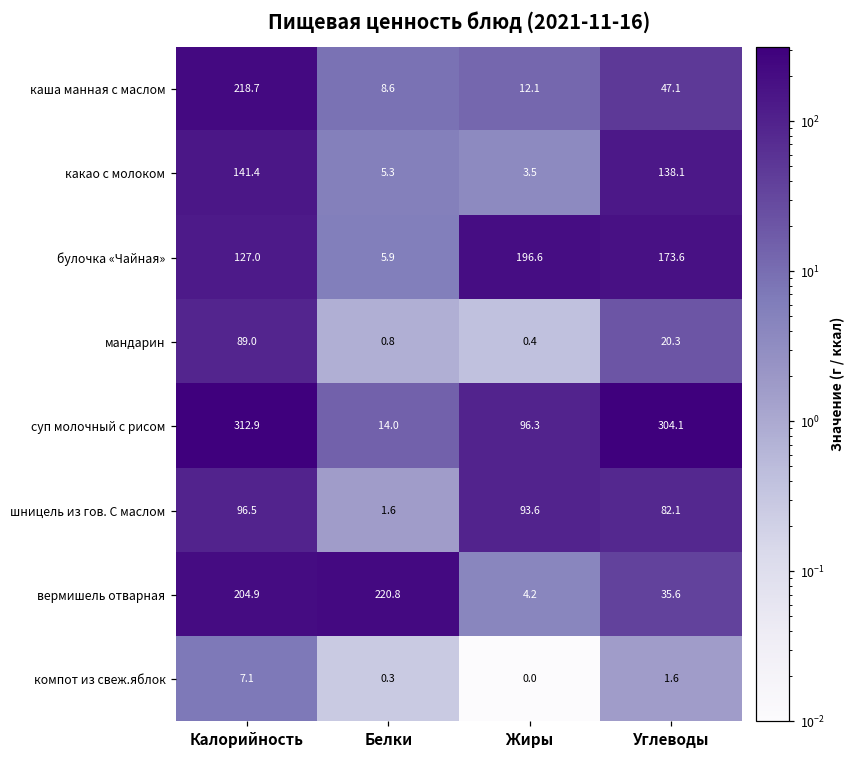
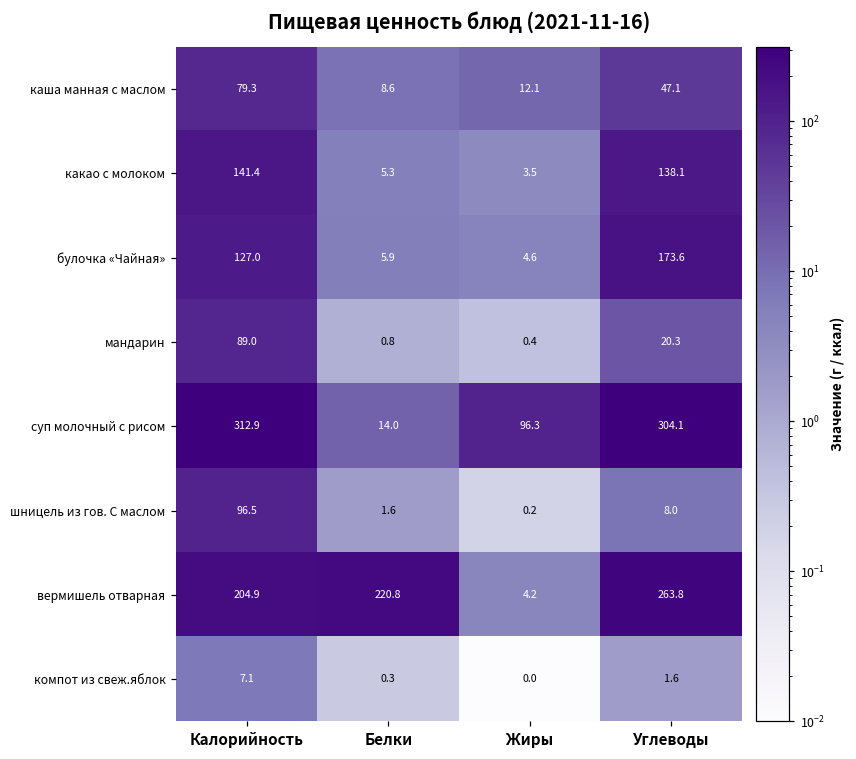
  {
    "каша манная с маслом": {
-     "Калорийность": 218.7,
+     "Калорийность": 79.3,
      "Белки": 8.6,
      "Жиры": 12.1,
      "Углеводы": 47.1
    },
    "какао с молоком": {
      "Калорийность": 141.4,
      "Белки": 5.3,
      "Жиры": 3.5,
      "Углеводы": 138.1
    },
    "булочка «Чайная»": {
      "Калорийность": 127.0,
      "Белки": 5.9,
-     "Жиры": 196.6,
+     "Жиры": 4.6,
      "Углеводы": 173.6
    },
    "мандарин": {
      "Калорийность": 89.0,
      "Белки": 0.8,
      "Жиры": 0.4,
      "Углеводы": 20.3
    },
    "суп молочный с рисом": {
      "Калорийность": 312.9,
      "Белки": 14.0,
      "Жиры": 96.3,
      "Углеводы": 304.1
    },
    "шницель из гов. С маслом": {
      "Калорийность": 96.5,
      "Белки": 1.6,
-     "Жиры": 93.6,
-     "Углеводы": 82.1
+     "Жиры": 0.2,
+     "Углеводы": 8.0
    },
    "вермишель отварная": {
      "Калорийность": 204.9,
      "Белки": 220.8,
      "Жиры": 4.2,
-     "Углеводы": 35.6
+     "Углеводы": 263.8
    },
    "компот из свеж.яблок": {
      "Калорийность": 7.1,
      "Белки": 0.3,
      "Жиры": 0.0,
      "Углеводы": 1.6
    }
  }
